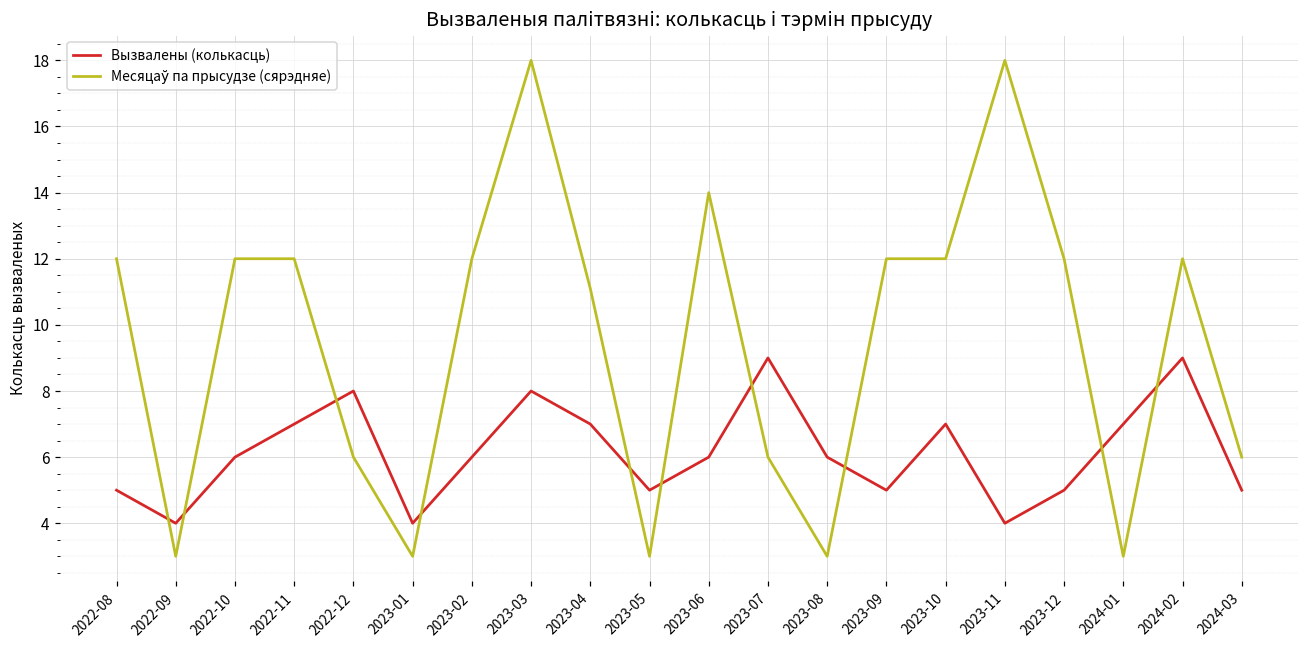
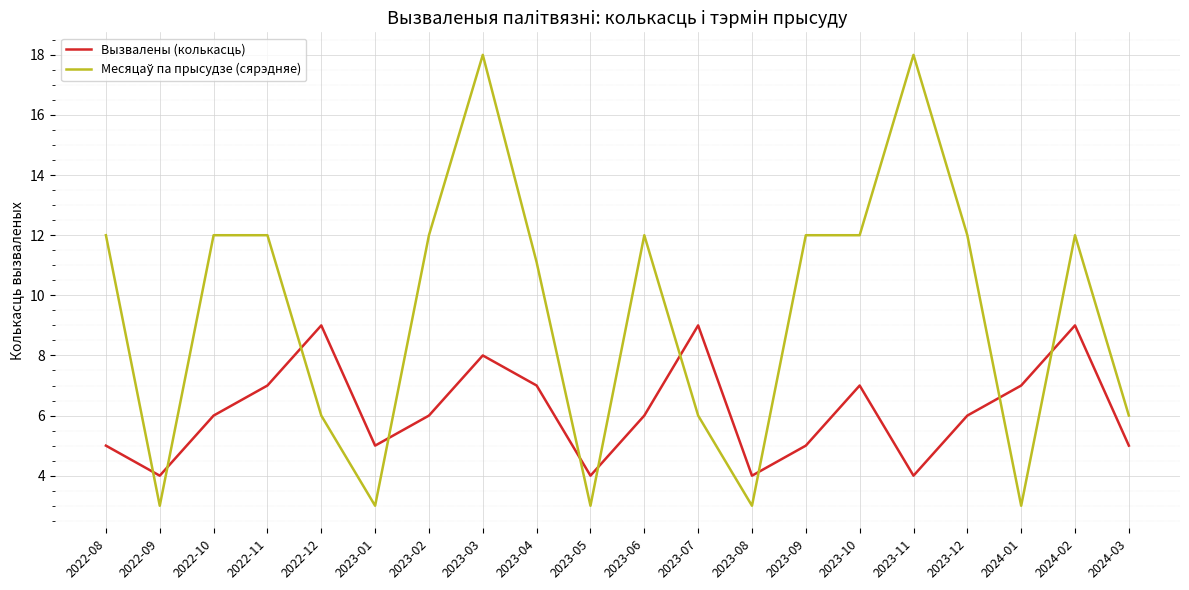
  {
    "Вызвалены (колькасць)": {
      "2022-08": 5,
      "2022-09": 4,
      "2022-10": 6,
      "2022-11": 7,
-     "2022-12": 8,
-     "2023-01": 4,
+     "2022-12": 9,
+     "2023-01": 5,
      "2023-02": 6,
      "2023-03": 8,
      "2023-04": 7,
-     "2023-05": 5,
+     "2023-05": 4,
      "2023-06": 6,
      "2023-07": 9,
-     "2023-08": 6,
+     "2023-08": 4,
      "2023-09": 5,
      "2023-10": 7,
      "2023-11": 4,
-     "2023-12": 5,
+     "2023-12": 6,
      "2024-01": 7,
      "2024-02": 9,
      "2024-03": 5
    },
    "Месяцаў па прысудзе (сярэдняе)": {
      "2022-08": 12,
      "2022-09": 3,
      "2022-10": 12,
      "2022-11": 12,
      "2022-12": 6,
      "2023-01": 3,
      "2023-02": 12,
      "2023-03": 18,
      "2023-04": 11.1,
      "2023-05": 3,
-     "2023-06": 14,
+     "2023-06": 12,
      "2023-07": 6,
      "2023-08": 3,
      "2023-09": 12,
      "2023-10": 12,
      "2023-11": 18,
      "2023-12": 12,
      "2024-01": 3,
      "2024-02": 12,
      "2024-03": 6
    }
  }
